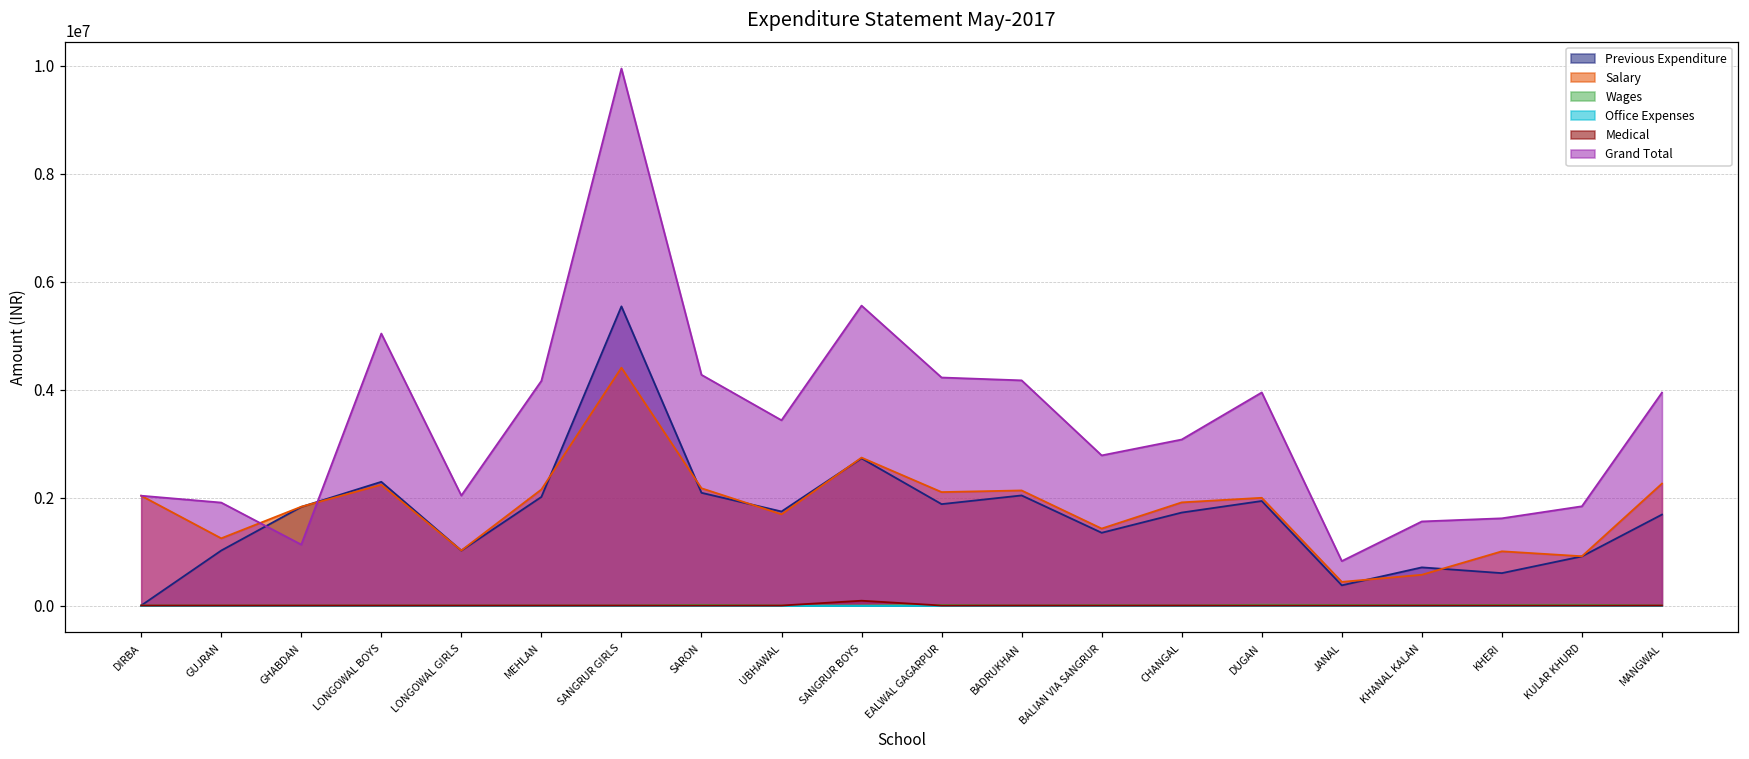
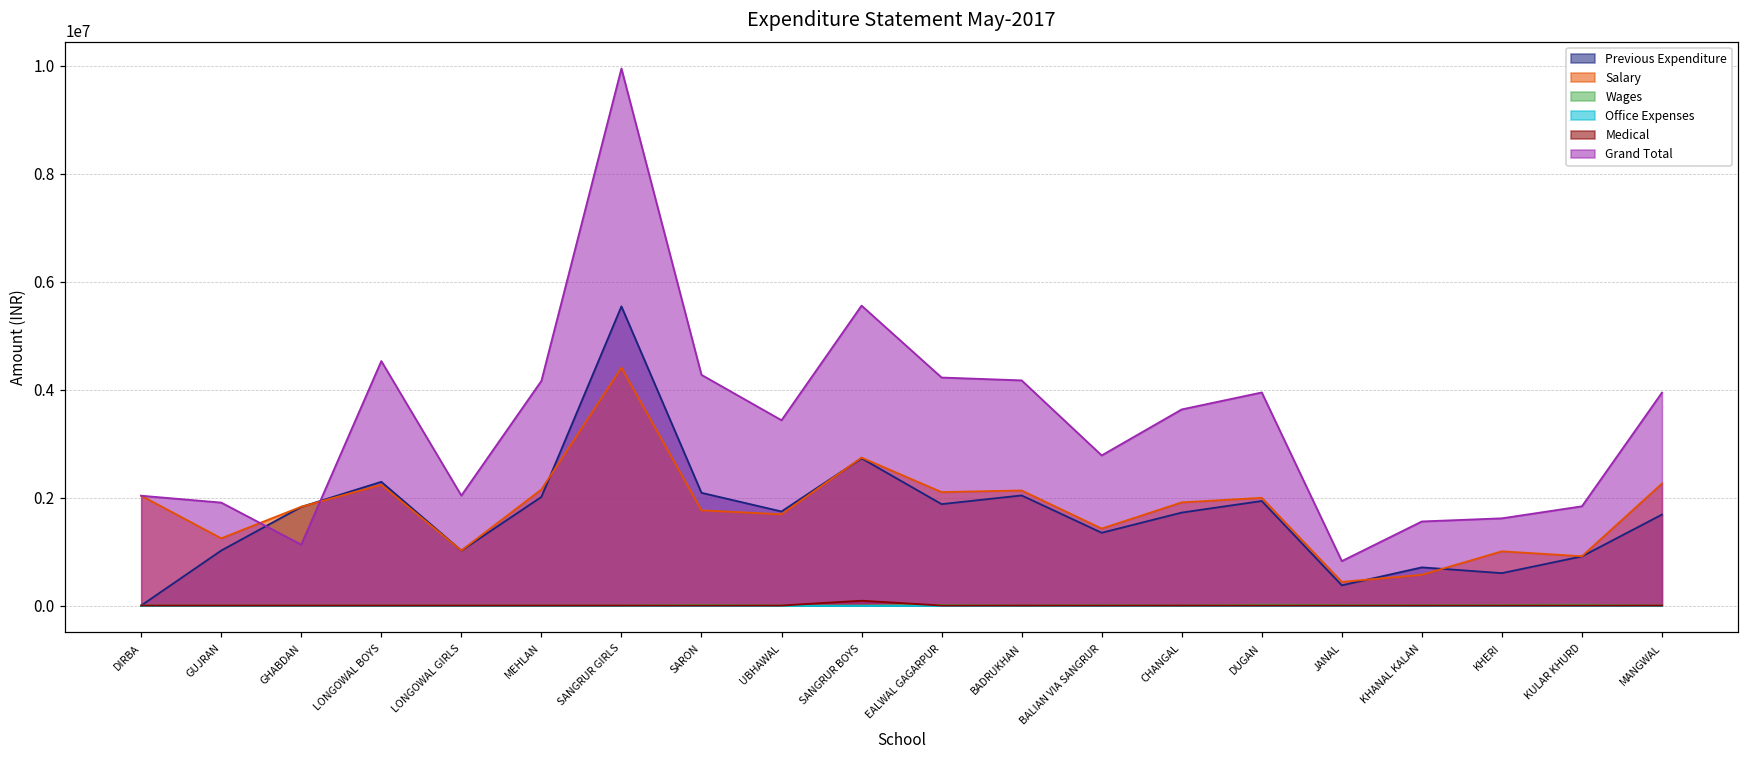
  {
    "Previous Expenditure": {
      "GUJRAN": 1000000,
      "LONGOWAL BOYS": 2300000,
      "MEHLAN": 2000000,
      "SANGRUR GIRLS": 5500000,
      "SARON": 2100000,
      "EALWAL GAGARPUR": 1900000,
      "BADRUKHAN": 2000000,
      "BALIAN VIA SANGRUR": 1300000,
      "CHANGAL": 1700000,
      "DUGAN": 1900000,
      "JANAL": 400000,
      "KHANAL KALAN": 700000,
      "KHERI": 600000,
      "MANGWAL": 1700000
    },
    "Salary": {
      "GUJRAN": 1200000,
      "LONGOWAL BOYS": 2200000,
      "MEHLAN": 2200000,
      "SANGRUR GIRLS": 4400000,
-     "SARON": 2200000,
+     "SARON": 1800000,
      "EALWAL GAGARPUR": 2100000,
      "BADRUKHAN": 2100000,
      "BALIAN VIA SANGRUR": 1400000,
      "CHANGAL": 1900000,
      "DUGAN": 2000000,
      "JANAL": 400000,
      "KHANAL KALAN": 600000,
      "KHERI": 1000000,
      "MANGWAL": 2300000
    },
    "Office Expenses": {
      "SANGRUR BOYS": 0
    },
    "Medical": {
      "SANGRUR BOYS": 100000
    },
    "Grand Total": {
      "GUJRAN": 1900000,
      "GHABDAN": 1100000,
-     "LONGOWAL BOYS": 5000000,
+     "LONGOWAL BOYS": 4500000,
      "LONGOWAL GIRLS": 2000000,
      "MEHLAN": 4200000,
      "SANGRUR GIRLS": 10000000,
      "SARON": 4300000,
      "UBHAWAL": 3400000,
      "SANGRUR BOYS": 5600000,
      "EALWAL GAGARPUR": 4200000,
      "BADRUKHAN": 4200000,
      "BALIAN VIA SANGRUR": 2800000,
-     "CHANGAL": 3100000,
+     "CHANGAL": 3600000,
      "DUGAN": 3900000,
      "JANAL": 800000,
      "KHANAL KALAN": 1600000,
      "KHERI": 1600000,
      "KULAR KHURD": 1800000,
      "MANGWAL": 3900000
    }
  }
